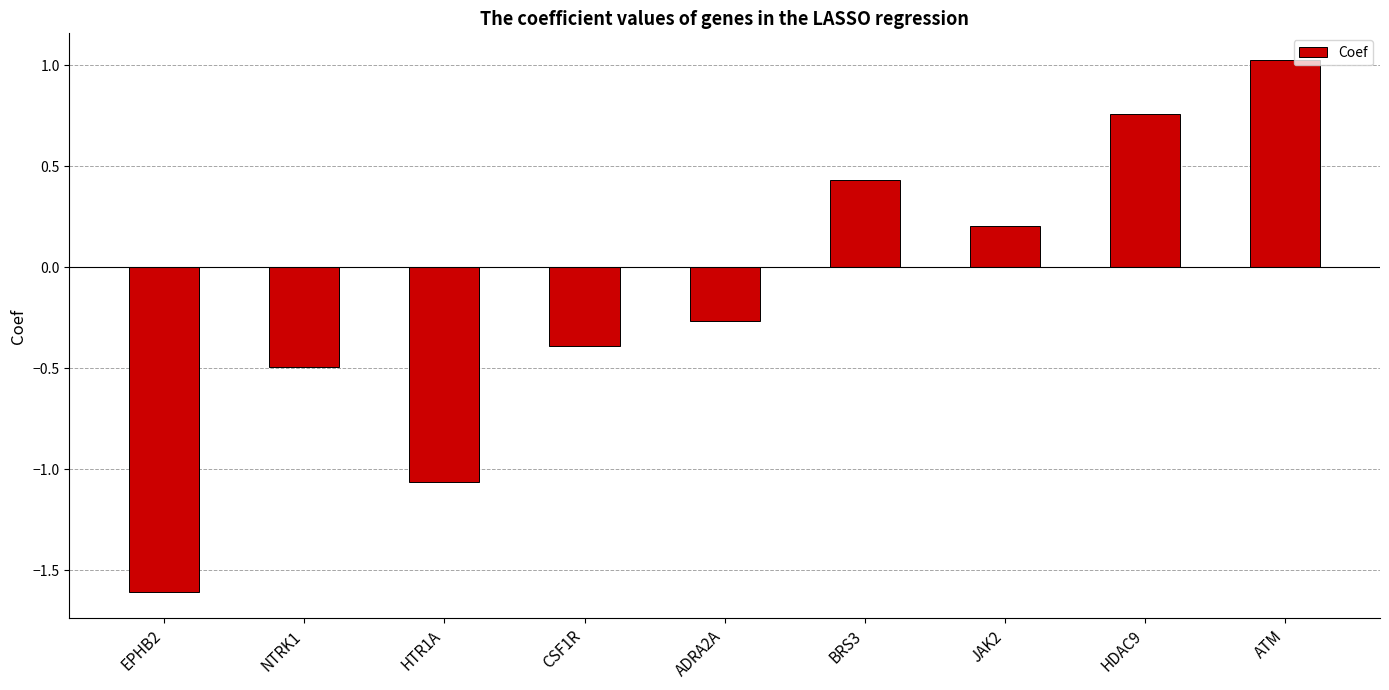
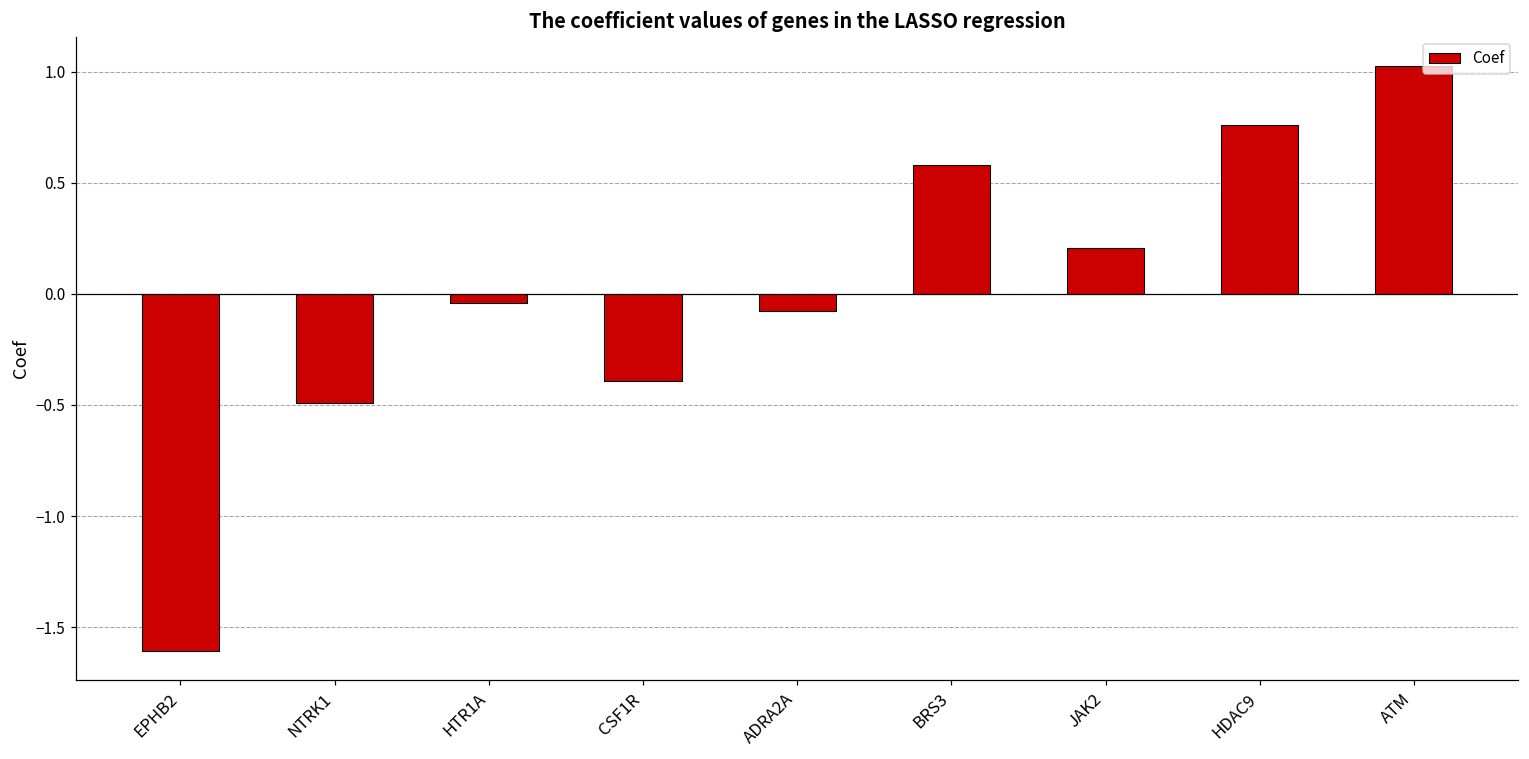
  {
    "EPHB2": -1.61,
    "NTRK1": -0.49,
-   "HTR1A": -1.06,
+   "HTR1A": -0.04,
    "CSF1R": -0.39,
-   "ADRA2A": -0.27,
-   "BRS3": 0.43,
+   "ADRA2A": -0.08,
+   "BRS3": 0.58,
    "JAK2": 0.20,
    "HDAC9": 0.76,
    "ATM": 1.03
  }
